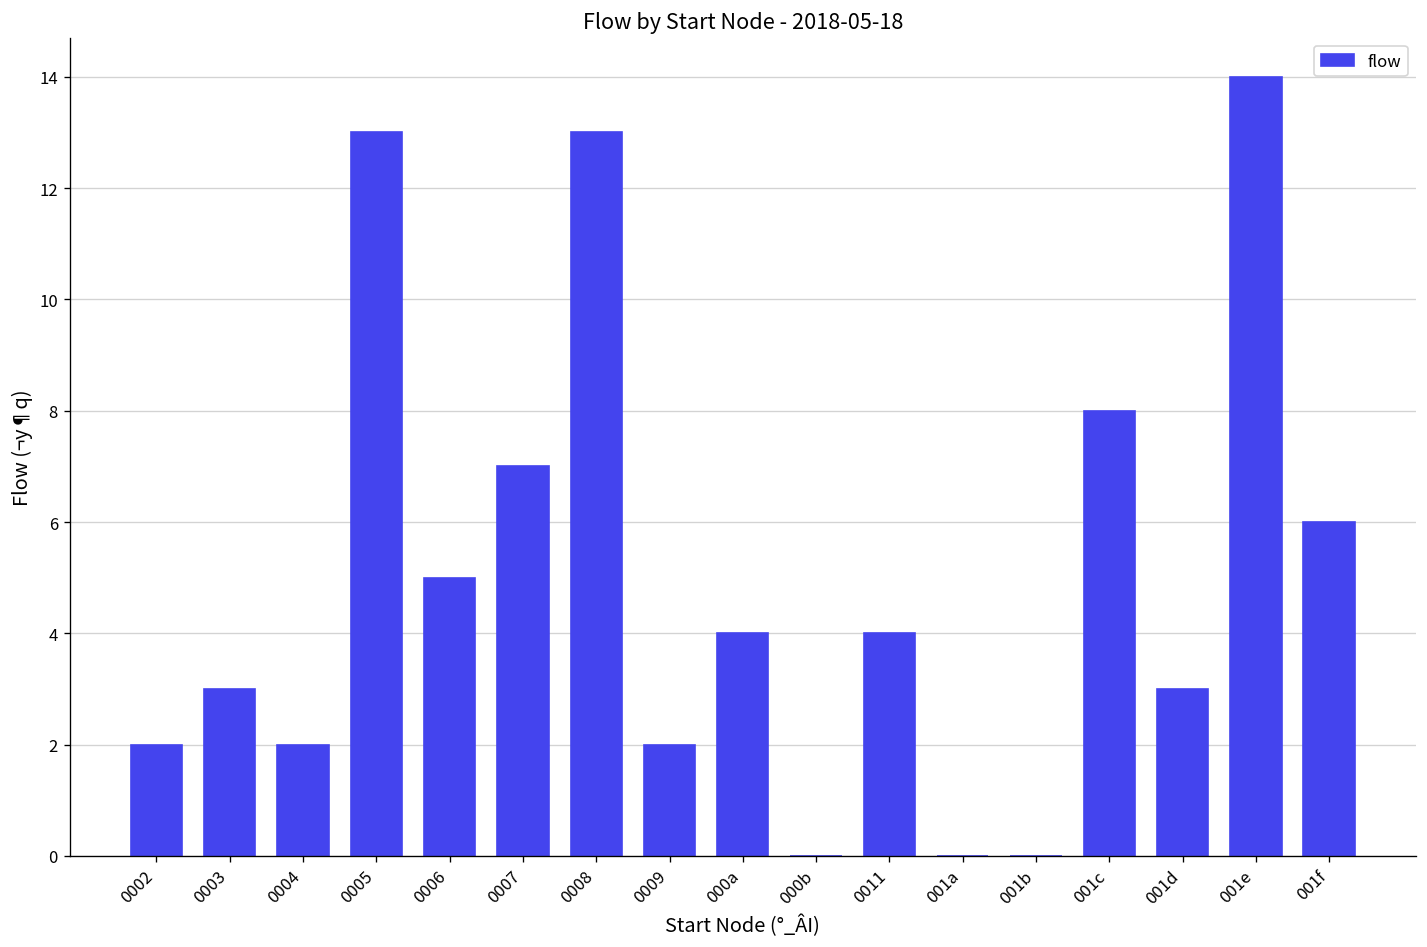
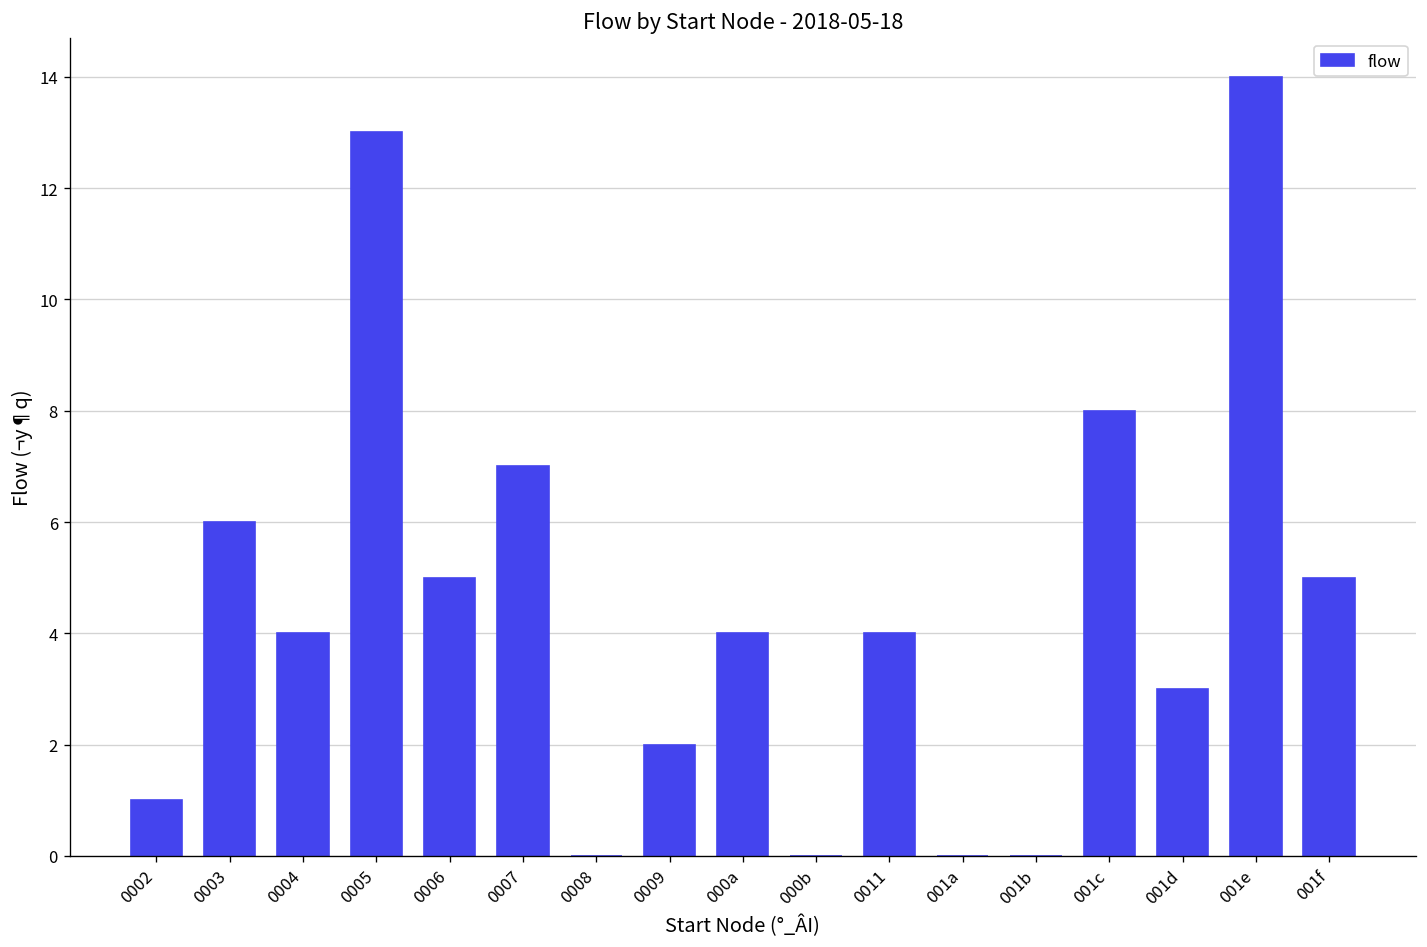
  {
-   "0002": 2,
-   "0003": 3,
-   "0004": 2,
+   "0002": 1,
+   "0003": 6,
+   "0004": 4,
    "0005": 13,
    "0006": 5,
    "0007": 7,
-   "0008": 13,
+   "0008": 0,
    "0009": 2,
    "000a": 4,
    "000b": 0,
    "0011": 4,
    "001a": 0,
    "001b": 0,
    "001c": 8,
    "001d": 3,
    "001e": 14,
-   "001f": 6
+   "001f": 5
  }
